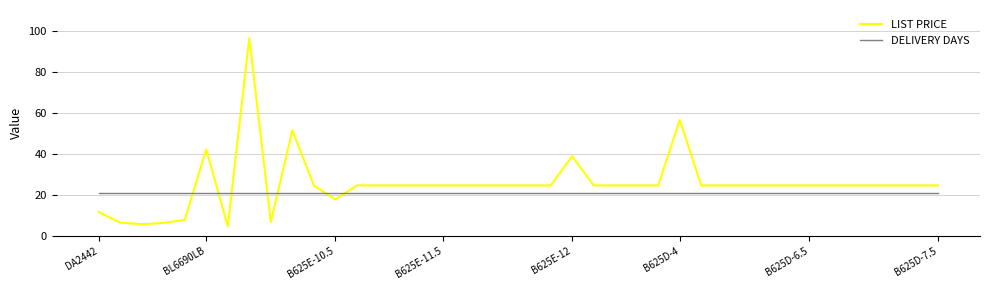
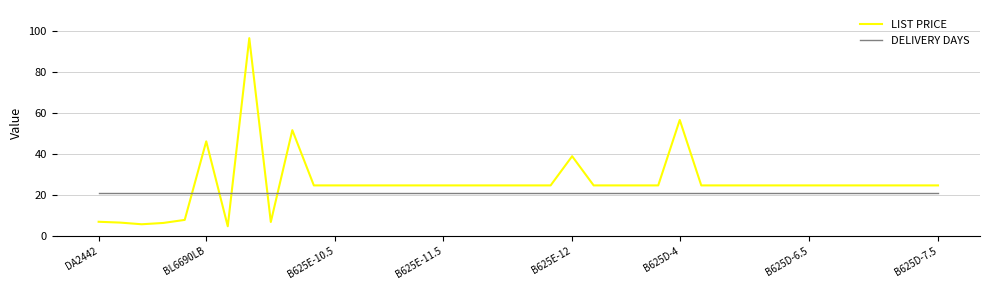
  {
    "LIST PRICE": {
-     "DA2442": 12,
-     "BL6690LB": 42,
-     "B625E-10.5": 18,
+     "DA2442": 7,
+     "BL6690LB": 46,
+     "B625E-10.5": 25,
      "B625E-11.5": 25,
      "B625E-12": 39,
      "B625D-4": 57,
      "B625D-6.5": 25,
      "B625D-7.5": 25
    },
    "DELIVERY DAYS": {
      "DA2442": 21,
      "BL6690LB": 21,
      "B625E-10.5": 21,
      "B625E-11.5": 21,
      "B625E-12": 21,
      "B625D-4": 21,
      "B625D-6.5": 21,
      "B625D-7.5": 21
    }
  }
